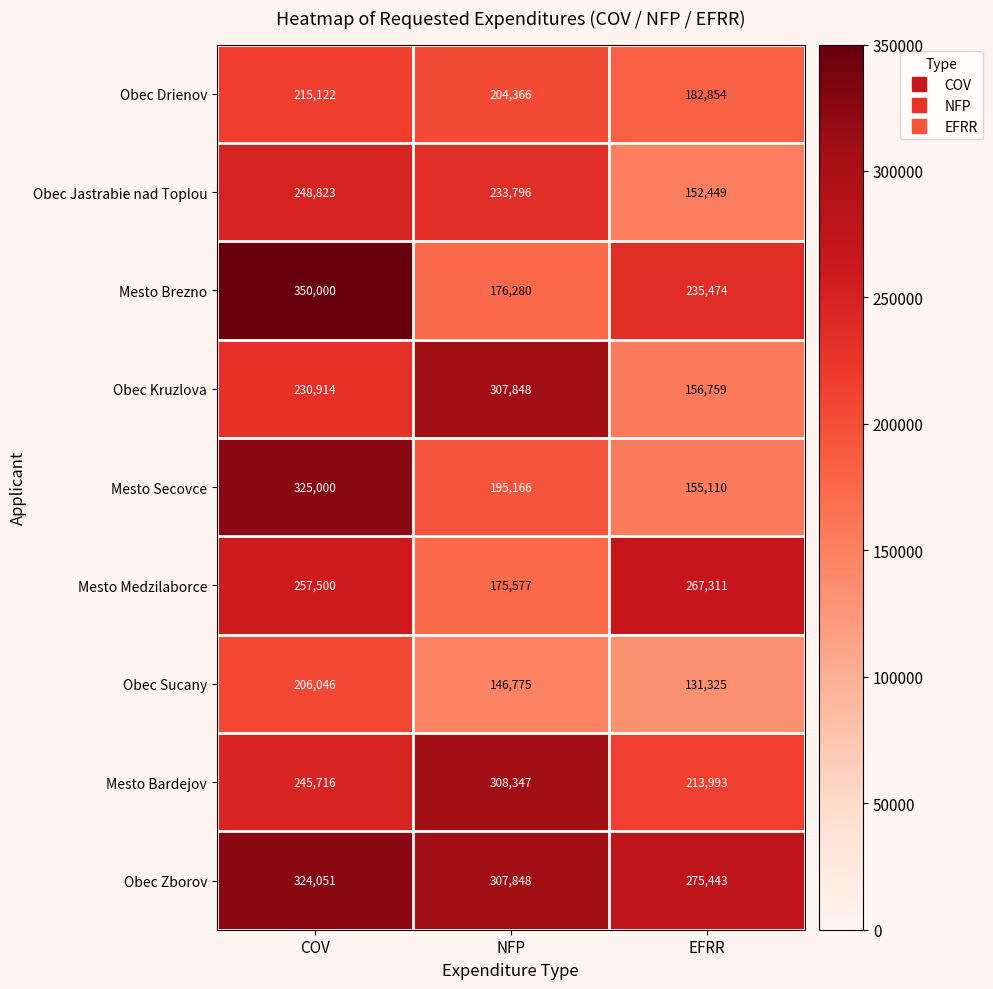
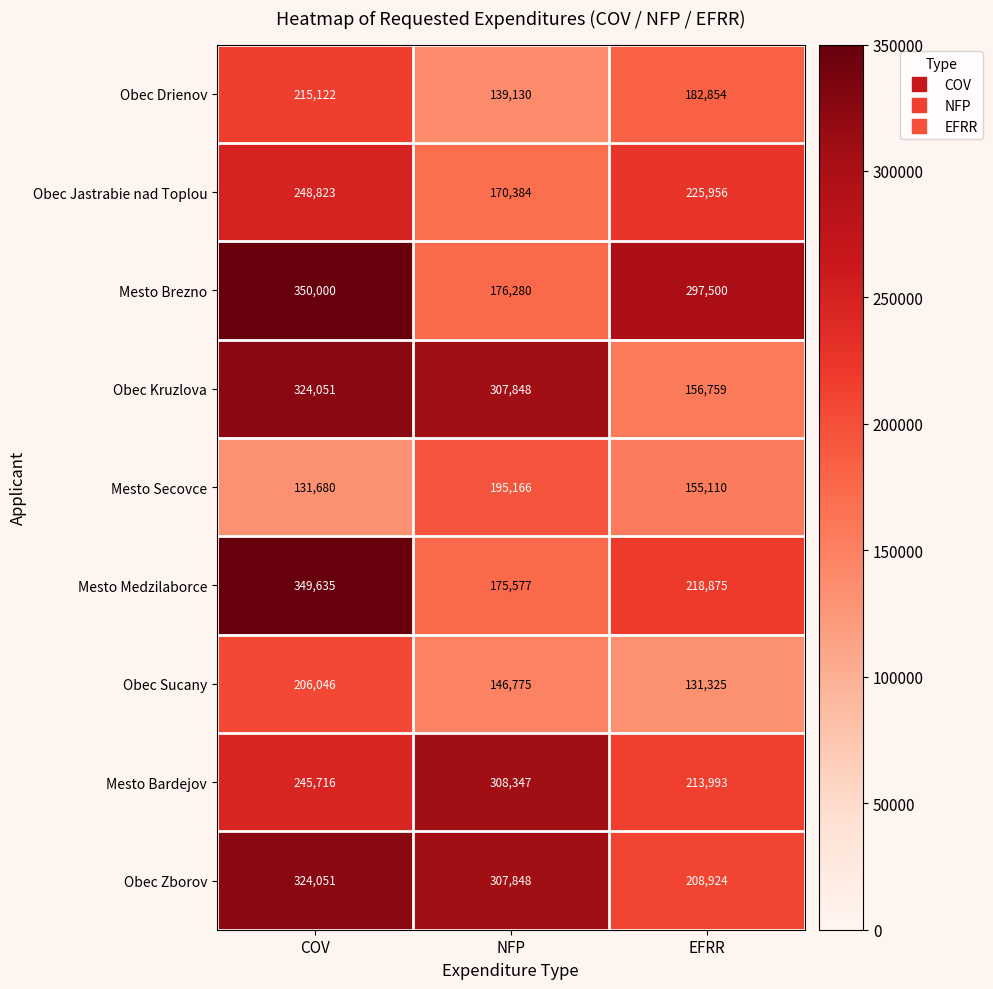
  {
    "Obec Drienov": {
      "COV": "215,122",
-     "NFP": "204,366",
+     "NFP": "139,130",
      "EFRR": "182,854"
    },
    "Obec Jastrabie nad Toplou": {
      "COV": "248,823",
-     "NFP": "233,796",
-     "EFRR": "152,449"
+     "NFP": "170,384",
+     "EFRR": "225,956"
    },
    "Mesto Brezno": {
      "COV": "350,000",
      "NFP": "176,280",
-     "EFRR": "235,474"
+     "EFRR": "297,500"
    },
    "Obec Kruzlova": {
-     "COV": "230,914",
+     "COV": "324,051",
      "NFP": "307,848",
      "EFRR": "156,759"
    },
    "Mesto Secovce": {
-     "COV": "325,000",
+     "COV": "131,680",
      "NFP": "195,166",
      "EFRR": "155,110"
    },
    "Mesto Medzilaborce": {
-     "COV": "257,500",
+     "COV": "349,635",
      "NFP": "175,577",
-     "EFRR": "267,311"
+     "EFRR": "218,875"
    },
    "Obec Sucany": {
      "COV": "206,046",
      "NFP": "146,775",
      "EFRR": "131,325"
    },
    "Mesto Bardejov": {
      "COV": "245,716",
      "NFP": "308,347",
      "EFRR": "213,993"
    },
    "Obec Zborov": {
      "COV": "324,051",
      "NFP": "307,848",
-     "EFRR": "275,443"
+     "EFRR": "208,924"
    }
  }
